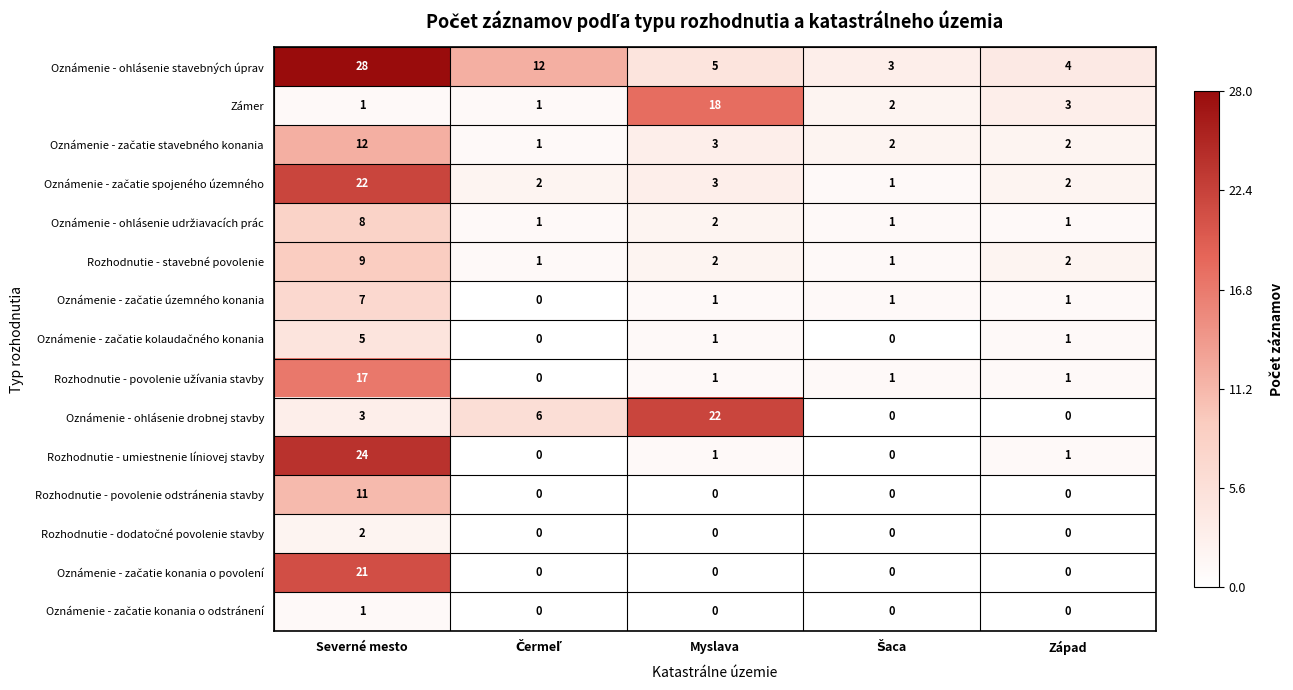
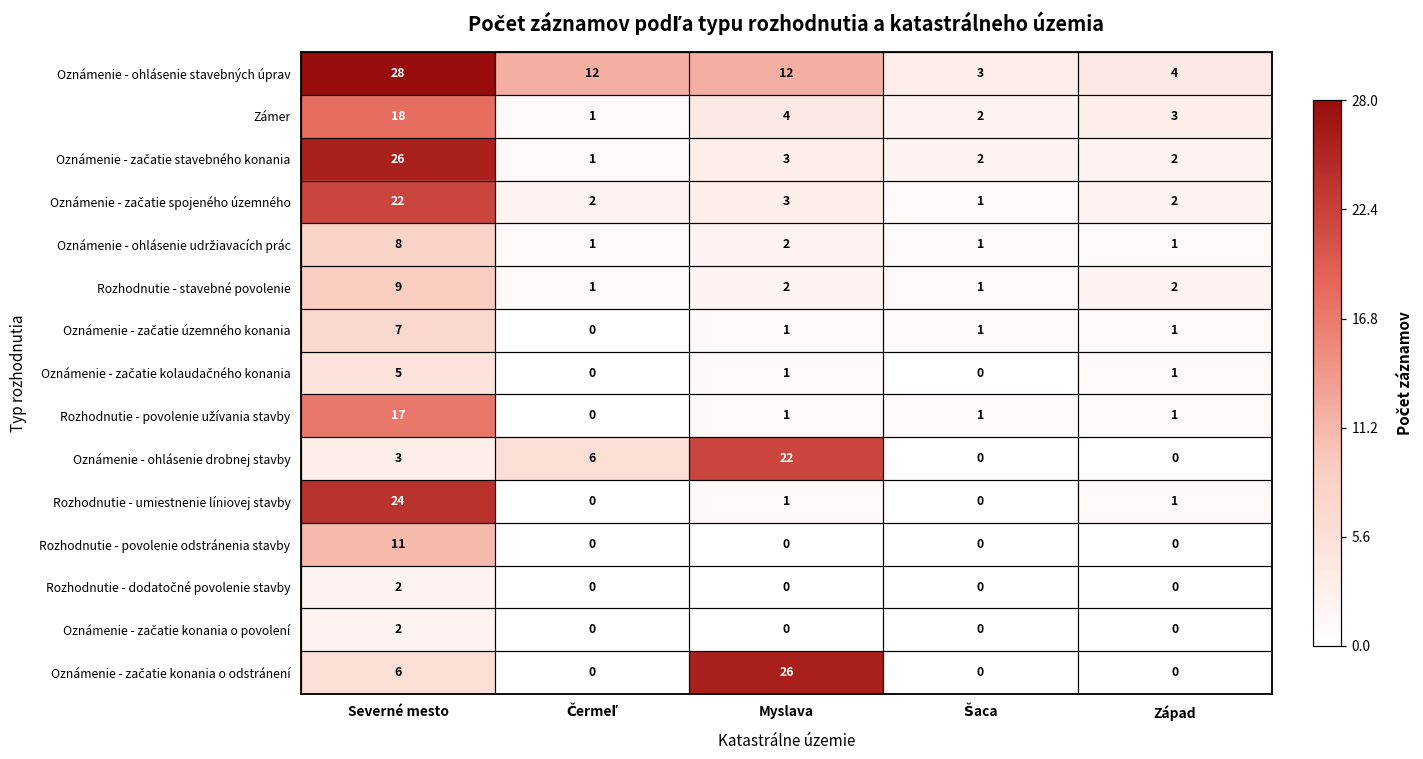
  {
    "Oznámenie - ohlásenie stavebných úprav": {
      "Severné mesto": 28,
      "Čermeľ": 12,
-     "Myslava": 5,
+     "Myslava": 12,
      "Šaca": 3,
      "Západ": 4
    },
    "Zámer": {
-     "Severné mesto": 1,
+     "Severné mesto": 18,
      "Čermeľ": 1,
-     "Myslava": 18,
+     "Myslava": 4,
      "Šaca": 2,
      "Západ": 3
    },
    "Oznámenie - začatie stavebného konania": {
-     "Severné mesto": 12,
+     "Severné mesto": 26,
      "Čermeľ": 1,
      "Myslava": 3,
      "Šaca": 2,
      "Západ": 2
    },
    "Oznámenie - začatie spojeného územného": {
      "Severné mesto": 22,
      "Čermeľ": 2,
      "Myslava": 3,
      "Šaca": 1,
      "Západ": 2
    },
    "Oznámenie - ohlásenie udržiavacích prác": {
      "Severné mesto": 8,
      "Čermeľ": 1,
      "Myslava": 2,
      "Šaca": 1,
      "Západ": 1
    },
    "Rozhodnutie - stavebné povolenie": {
      "Severné mesto": 9,
      "Čermeľ": 1,
      "Myslava": 2,
      "Šaca": 1,
      "Západ": 2
    },
    "Oznámenie - začatie územného konania": {
      "Severné mesto": 7,
      "Čermeľ": 0,
      "Myslava": 1,
      "Šaca": 1,
      "Západ": 1
    },
    "Oznámenie - začatie kolaudačného konania": {
      "Severné mesto": 5,
      "Čermeľ": 0,
      "Myslava": 1,
      "Šaca": 0,
      "Západ": 1
    },
    "Rozhodnutie - povolenie užívania stavby": {
      "Severné mesto": 17,
      "Čermeľ": 0,
      "Myslava": 1,
      "Šaca": 1,
      "Západ": 1
    },
    "Oznámenie - ohlásenie drobnej stavby": {
      "Severné mesto": 3,
      "Čermeľ": 6,
      "Myslava": 22,
      "Šaca": 0,
      "Západ": 0
    },
    "Rozhodnutie - umiestnenie líniovej stavby": {
      "Severné mesto": 24,
      "Čermeľ": 0,
      "Myslava": 1,
      "Šaca": 0,
      "Západ": 1
    },
    "Rozhodnutie - povolenie odstránenia stavby": {
      "Severné mesto": 11,
      "Čermeľ": 0,
      "Myslava": 0,
      "Šaca": 0,
      "Západ": 0
    },
    "Rozhodnutie - dodatočné povolenie stavby": {
      "Severné mesto": 2,
      "Čermeľ": 0,
      "Myslava": 0,
      "Šaca": 0,
      "Západ": 0
    },
    "Oznámenie - začatie konania o povolení": {
-     "Severné mesto": 21,
+     "Severné mesto": 2,
      "Čermeľ": 0,
      "Myslava": 0,
      "Šaca": 0,
      "Západ": 0
    },
    "Oznámenie - začatie konania o odstránení": {
-     "Severné mesto": 1,
+     "Severné mesto": 6,
      "Čermeľ": 0,
-     "Myslava": 0,
+     "Myslava": 26,
      "Šaca": 0,
      "Západ": 0
    }
  }
